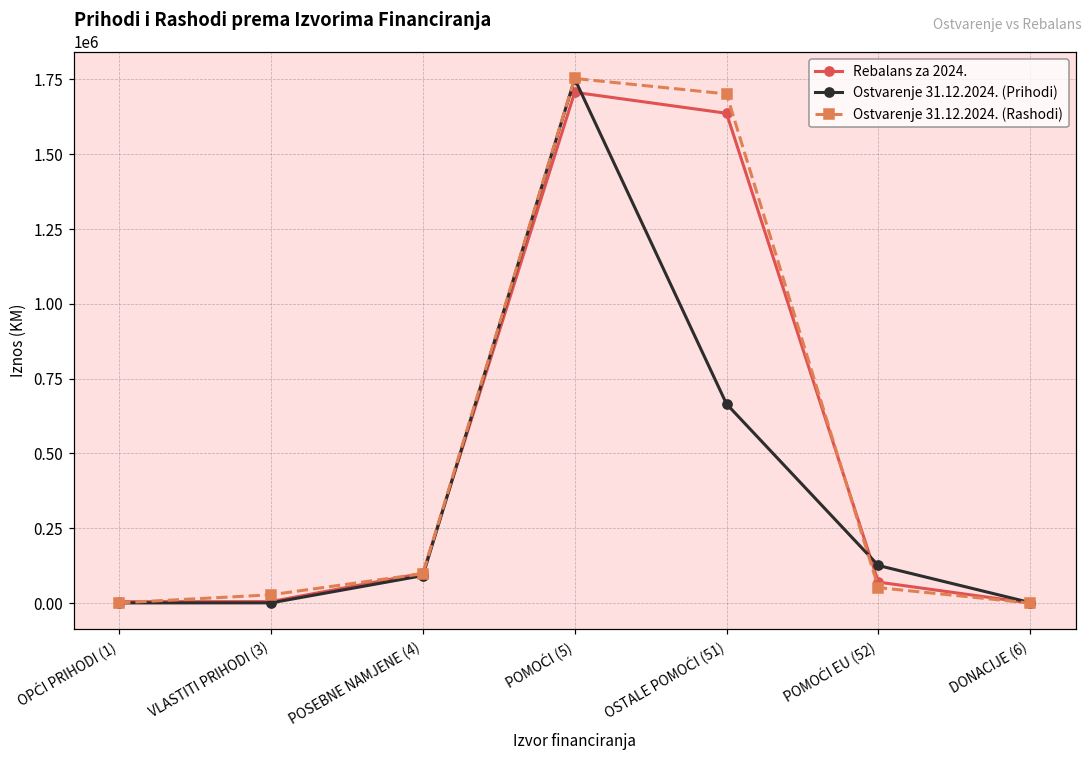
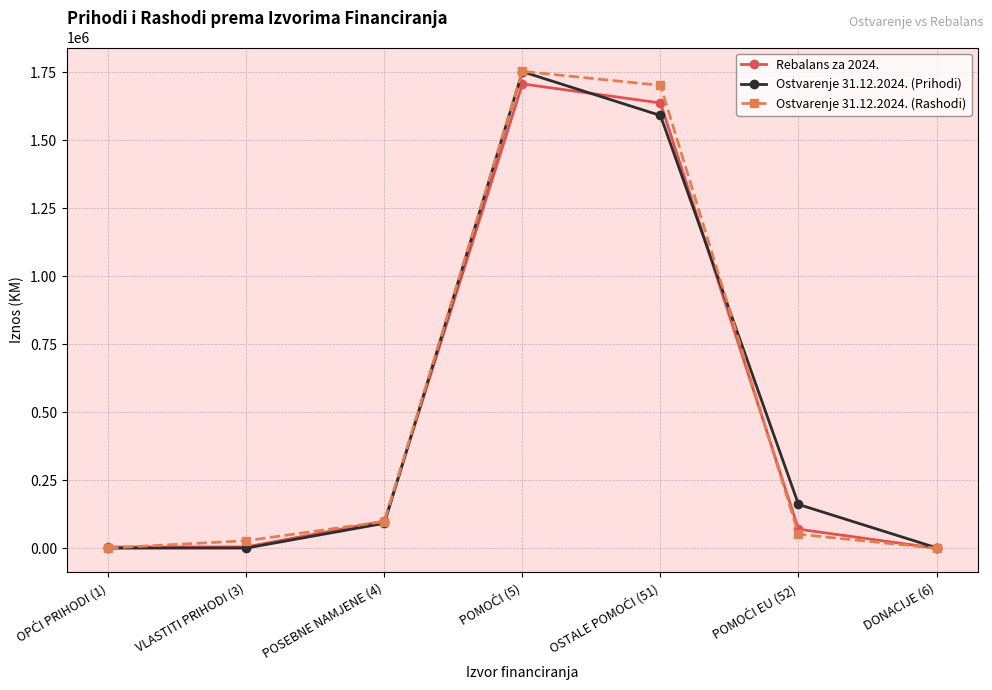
  {
    "Ostvarenje 31.12.2024. (Prihodi)": {
-     "OSTALE POMOĆI (51)": 670000,
-     "POMOĆI EU (52)": 130000
+     "OSTALE POMOĆI (51)": 1590000,
+     "POMOĆI EU (52)": 160000
    }
  }
